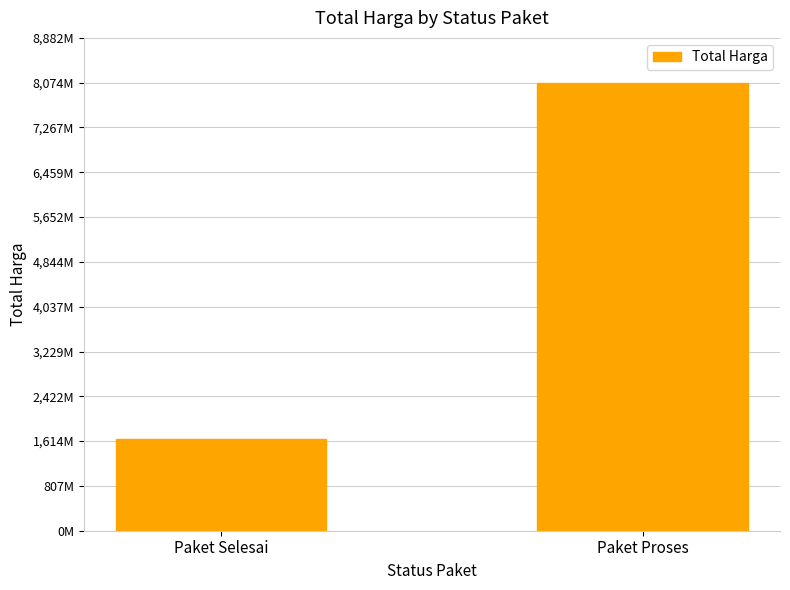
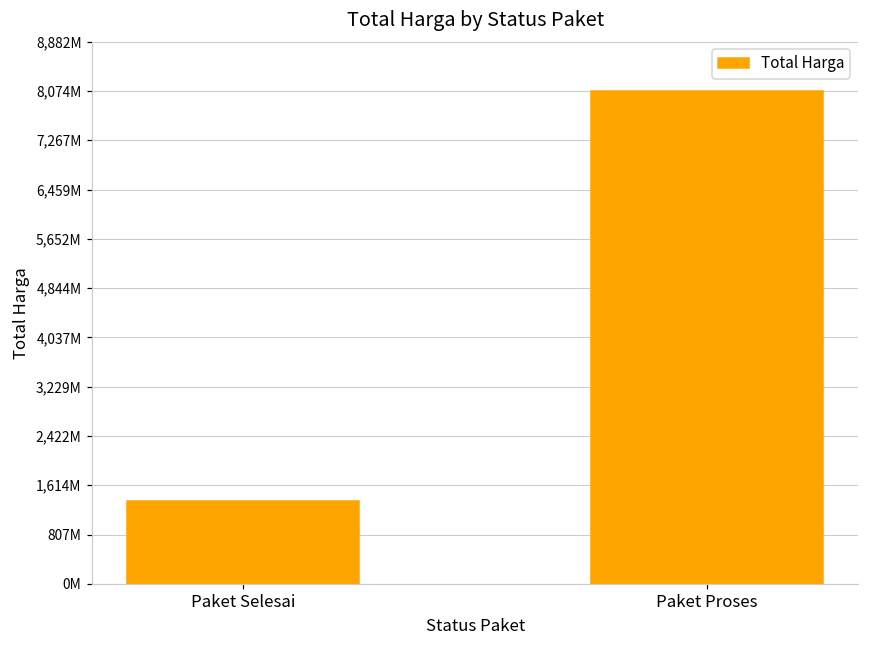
  {
-   "Paket Selesai": "1,700,000,000",
+   "Paket Selesai": "1,400,000,000",
    "Paket Proses": "8,100,000,000"
  }
